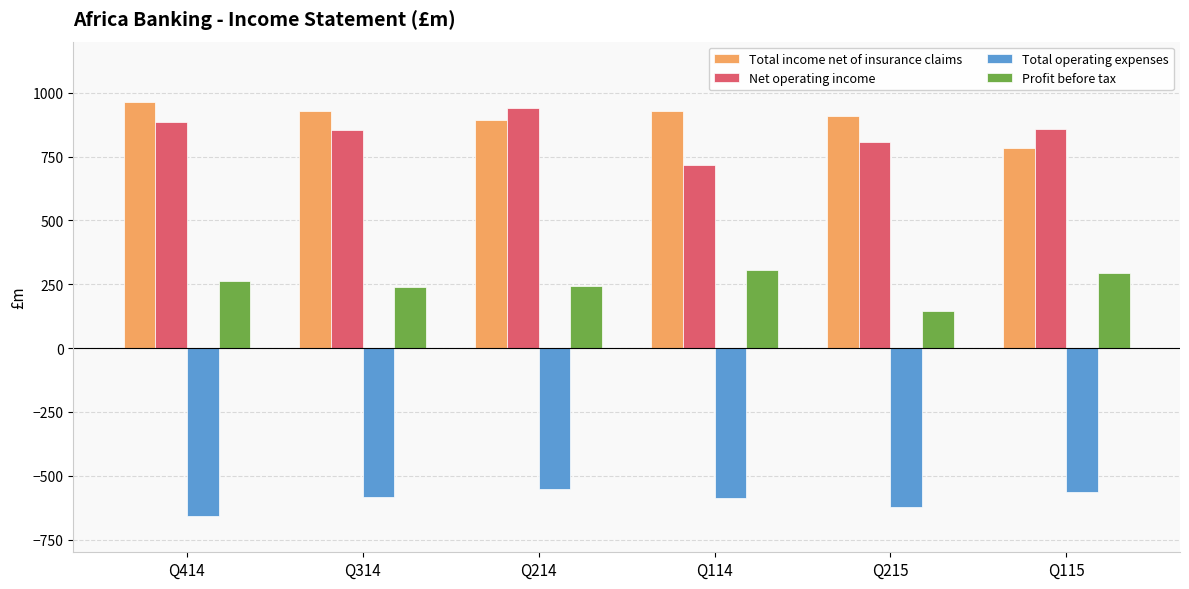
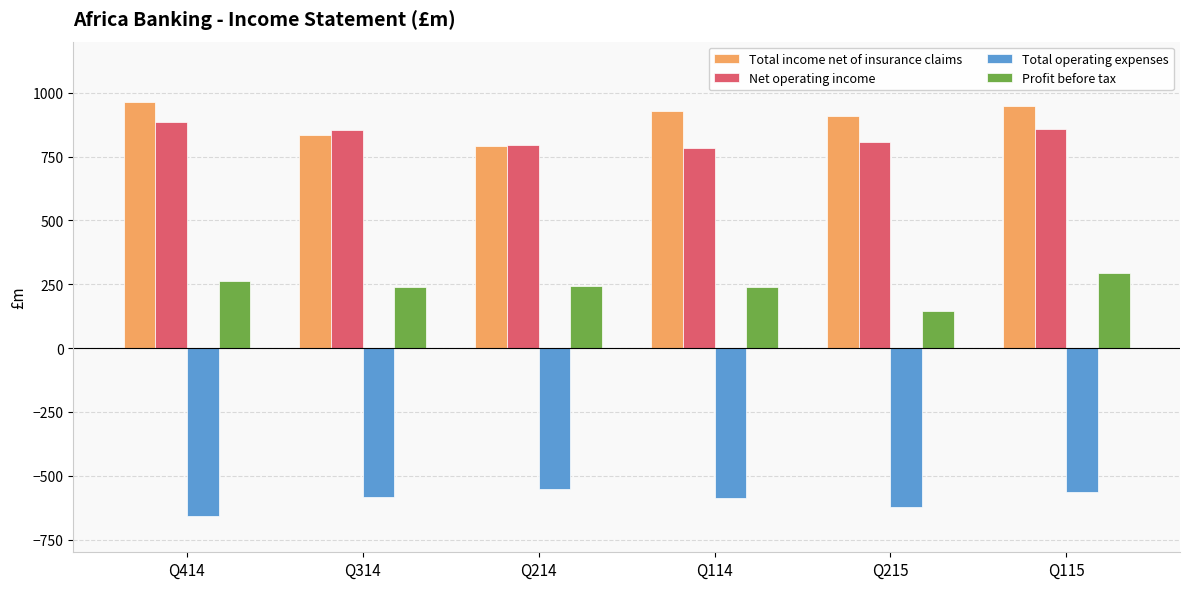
  {
    "Total income net of insurance claims": {
      "Q414": 960,
-     "Q314": 930,
-     "Q214": 900,
+     "Q314": 840,
+     "Q214": 790,
      "Q114": 930,
      "Q215": 910,
-     "Q115": 780
+     "Q115": 950
    },
    "Net operating income": {
      "Q414": 880,
      "Q314": 850,
-     "Q214": 940,
-     "Q114": 720,
+     "Q214": 800,
+     "Q114": 780,
      "Q215": 810,
      "Q115": 860
    },
    "Total operating expenses": {
      "Q414": -660,
      "Q314": -580,
      "Q214": -550,
      "Q114": -590,
      "Q215": -620,
      "Q115": -570
    },
    "Profit before tax": {
      "Q414": 260,
      "Q314": 240,
      "Q214": 240,
-     "Q114": 310,
+     "Q114": 240,
      "Q215": 140,
      "Q115": 300
    }
  }
